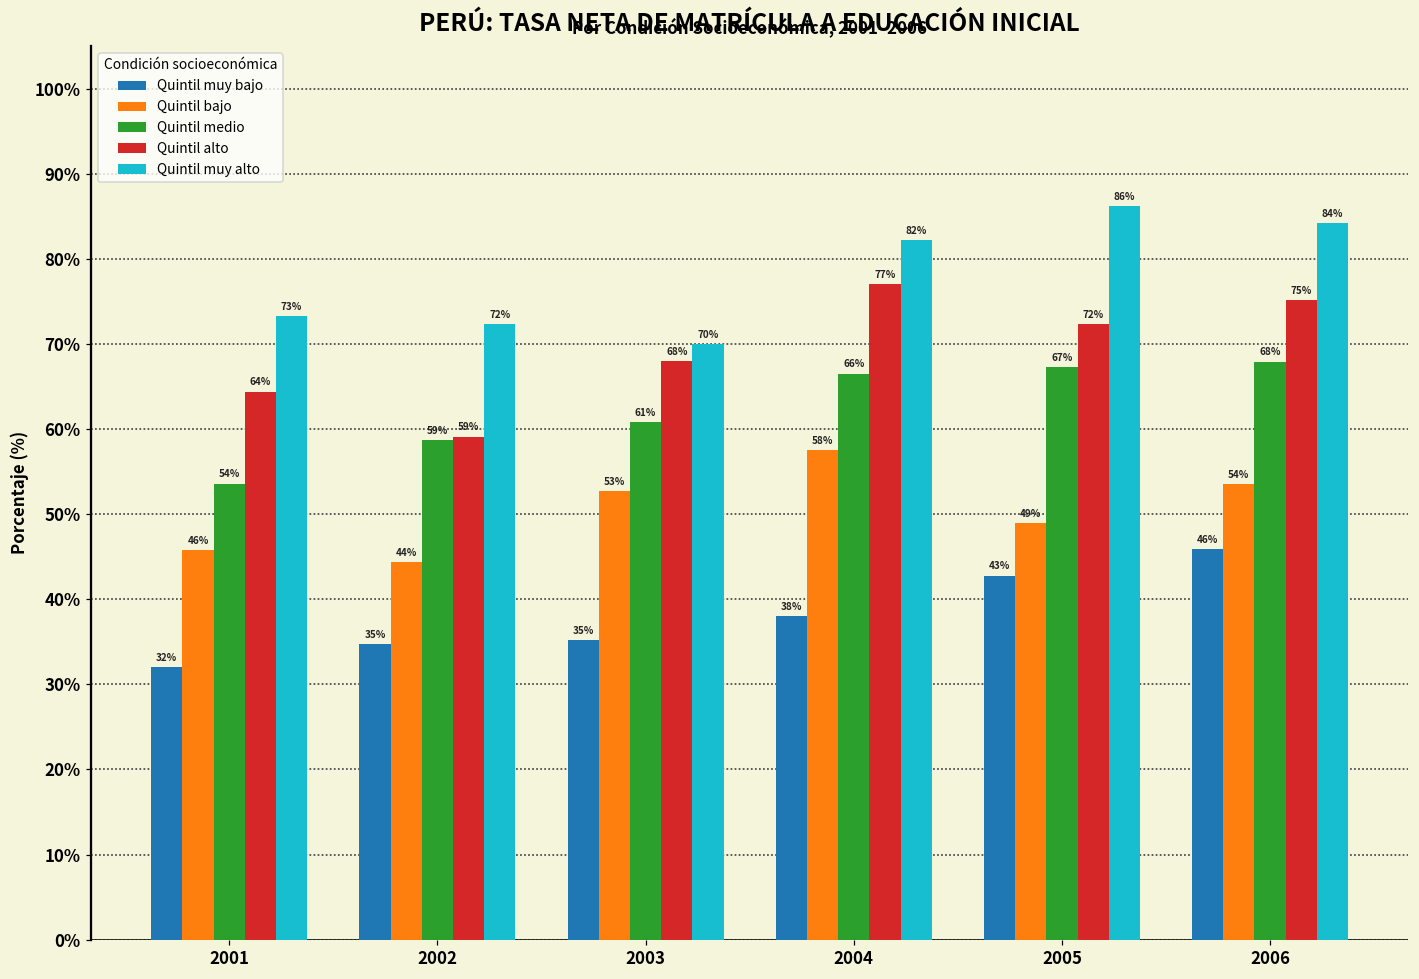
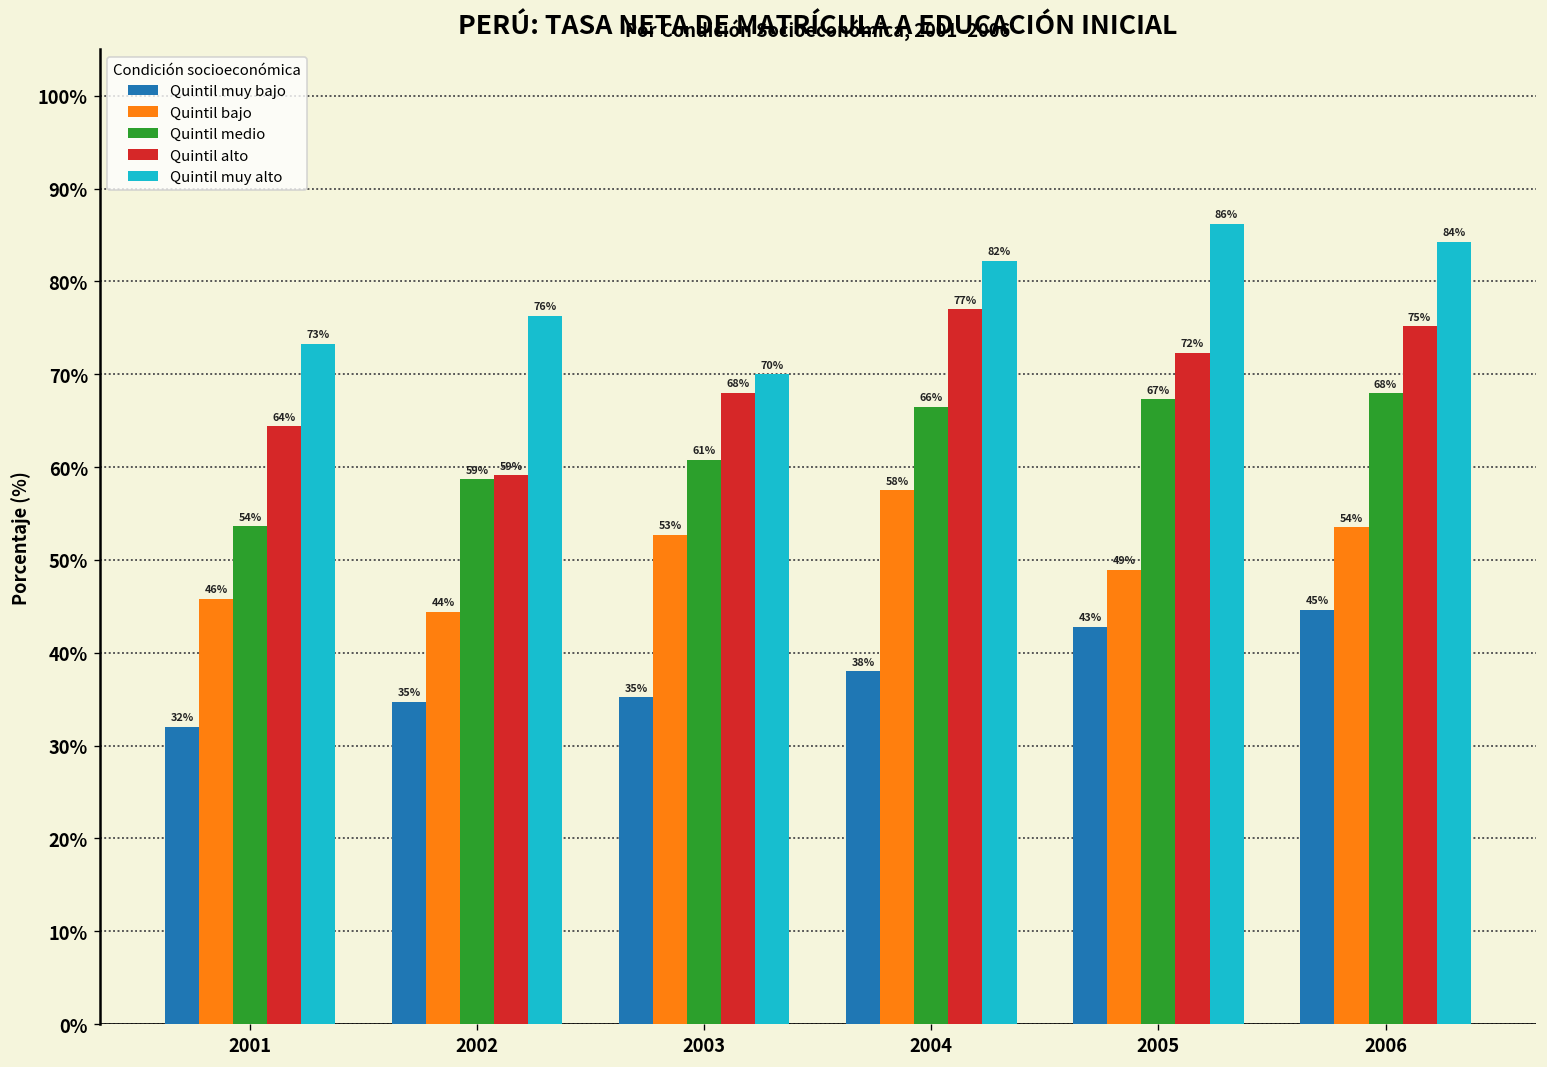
  {
    "Quintil muy bajo": {
      "2001": "32%",
      "2002": "35%",
      "2003": "35%",
      "2004": "38%",
      "2005": "43%",
-     "2006": "46%"
+     "2006": "45%"
    },
    "Quintil bajo": {
      "2001": "46%",
      "2002": "44%",
      "2003": "53%",
      "2004": "58%",
      "2005": "49%",
      "2006": "54%"
    },
    "Quintil medio": {
      "2001": "54%",
      "2002": "59%",
      "2003": "61%",
      "2004": "66%",
      "2005": "67%",
      "2006": "68%"
    },
    "Quintil alto": {
      "2001": "64%",
      "2002": "59%",
      "2003": "68%",
      "2004": "77%",
      "2005": "72%",
      "2006": "75%"
    },
    "Quintil muy alto": {
      "2001": "73%",
-     "2002": "72%",
+     "2002": "76%",
      "2003": "70%",
      "2004": "82%",
      "2005": "86%",
      "2006": "84%"
    }
  }
